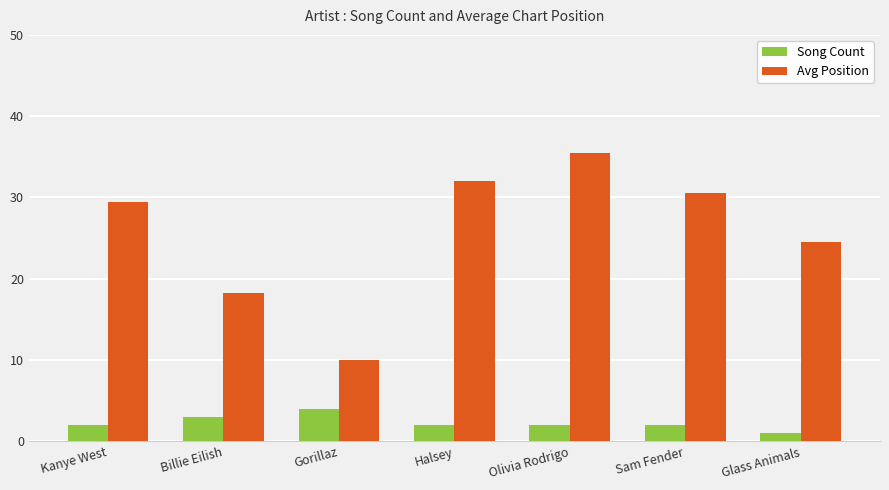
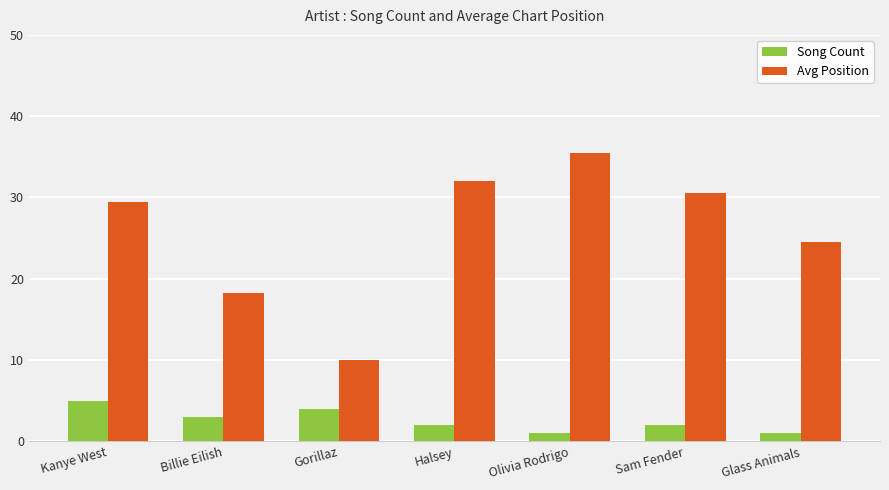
  {
    "Song Count": {
-     "Kanye West": 2,
+     "Kanye West": 5,
      "Billie Eilish": 3,
      "Gorillaz": 4,
      "Halsey": 2,
-     "Olivia Rodrigo": 2,
+     "Olivia Rodrigo": 1,
      "Sam Fender": 2,
      "Glass Animals": 1
    },
    "Avg Position": {
      "Kanye West": 30,
      "Billie Eilish": 18,
      "Gorillaz": 10,
      "Halsey": 32,
      "Olivia Rodrigo": 36,
      "Sam Fender": 31,
      "Glass Animals": 25
    }
  }
